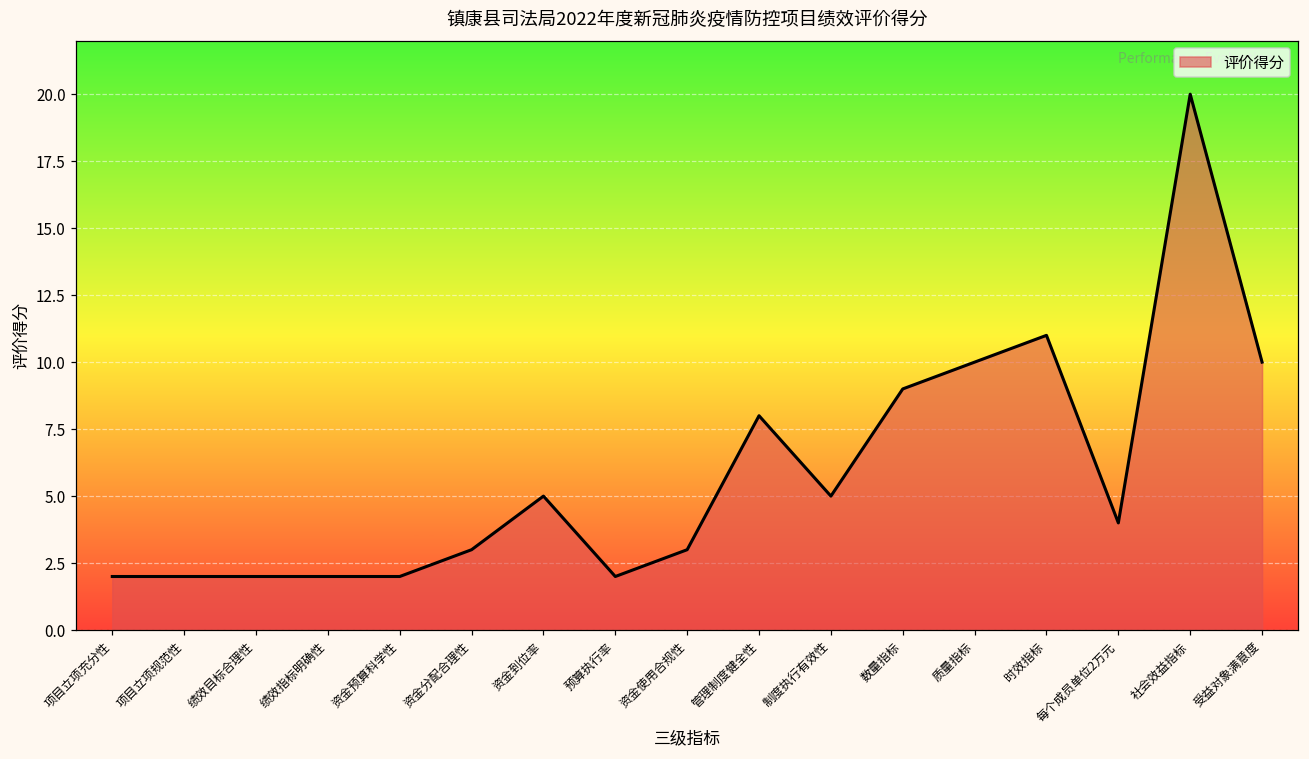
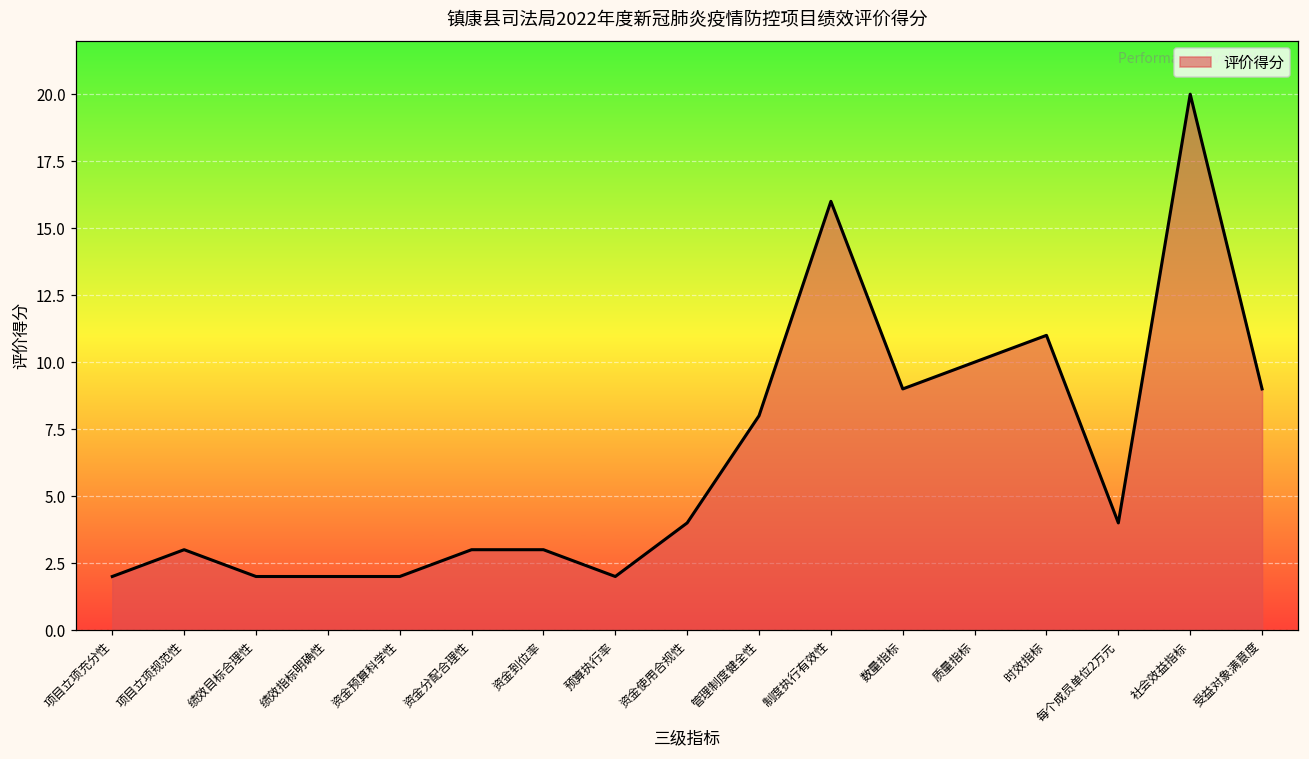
  {
    "项目立项充分性": 2,
-   "项目立项规范性": 2,
+   "项目立项规范性": 3,
    "绩效目标合理性": 2,
    "绩效指标明确性": 2,
    "资金预算科学性": 2,
    "资金分配合理性": 3,
-   "资金到位率": 5,
+   "资金到位率": 3,
    "预算执行率": 2,
-   "资金使用合规性": 3,
+   "资金使用合规性": 4,
    "管理制度健全性": 8,
-   "制度执行有效性": 5,
+   "制度执行有效性": 16,
    "数量指标": 9,
    "质量指标": 10,
    "时效指标": 11,
    "每个成员单位2万元": 4,
    "社会效益指标": 20,
-   "受益对象满意度": 10
+   "受益对象满意度": 9
  }
